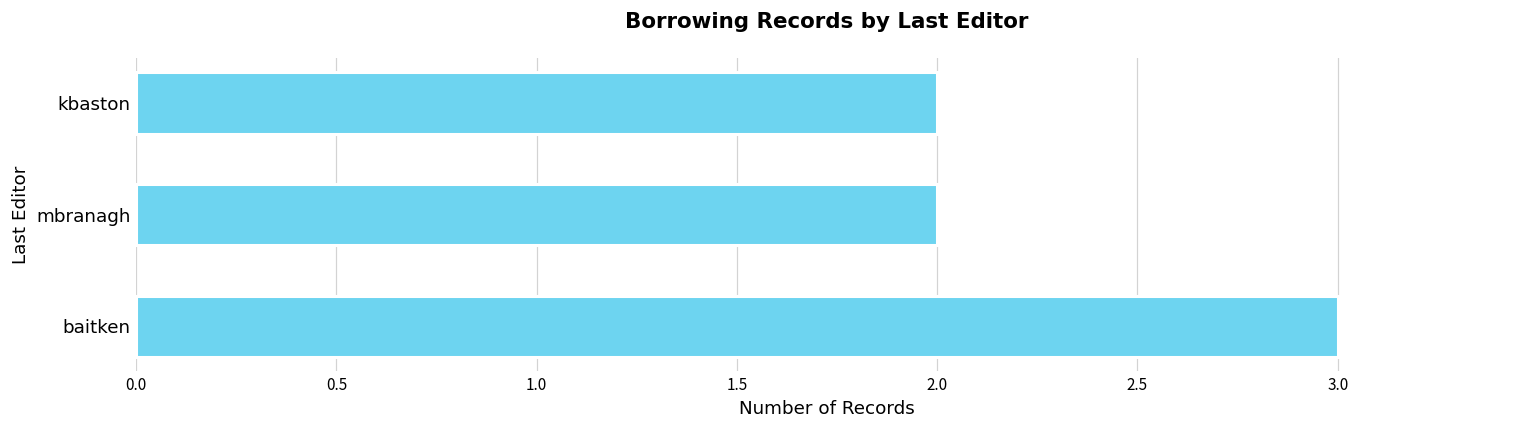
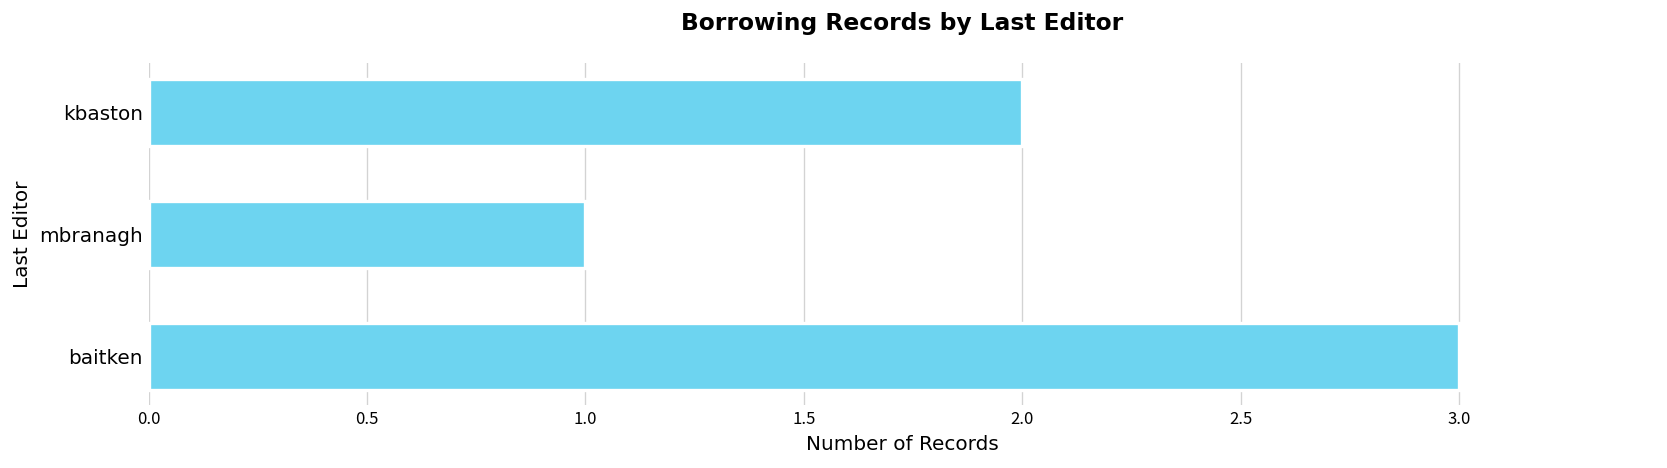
  {
    "kbaston": 2,
-   "mbranagh": 2,
+   "mbranagh": 1,
    "baitken": 3
  }
